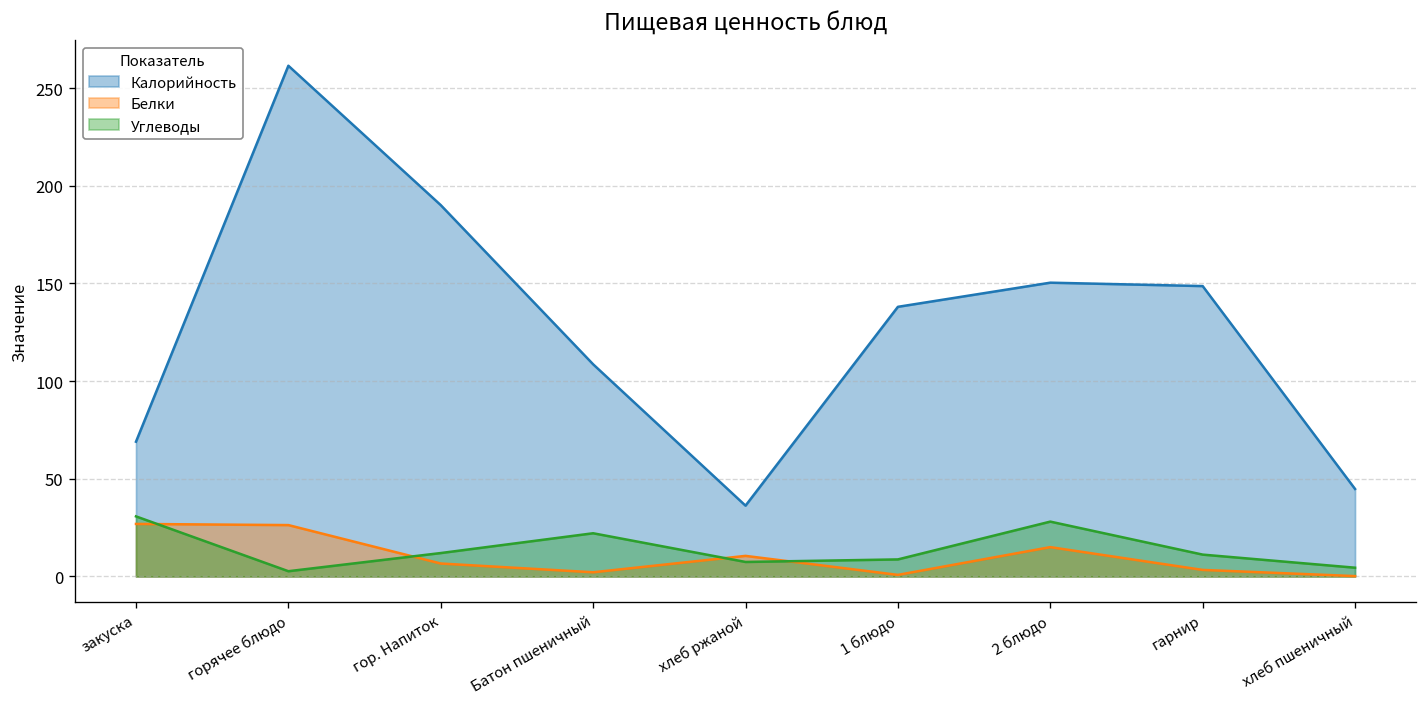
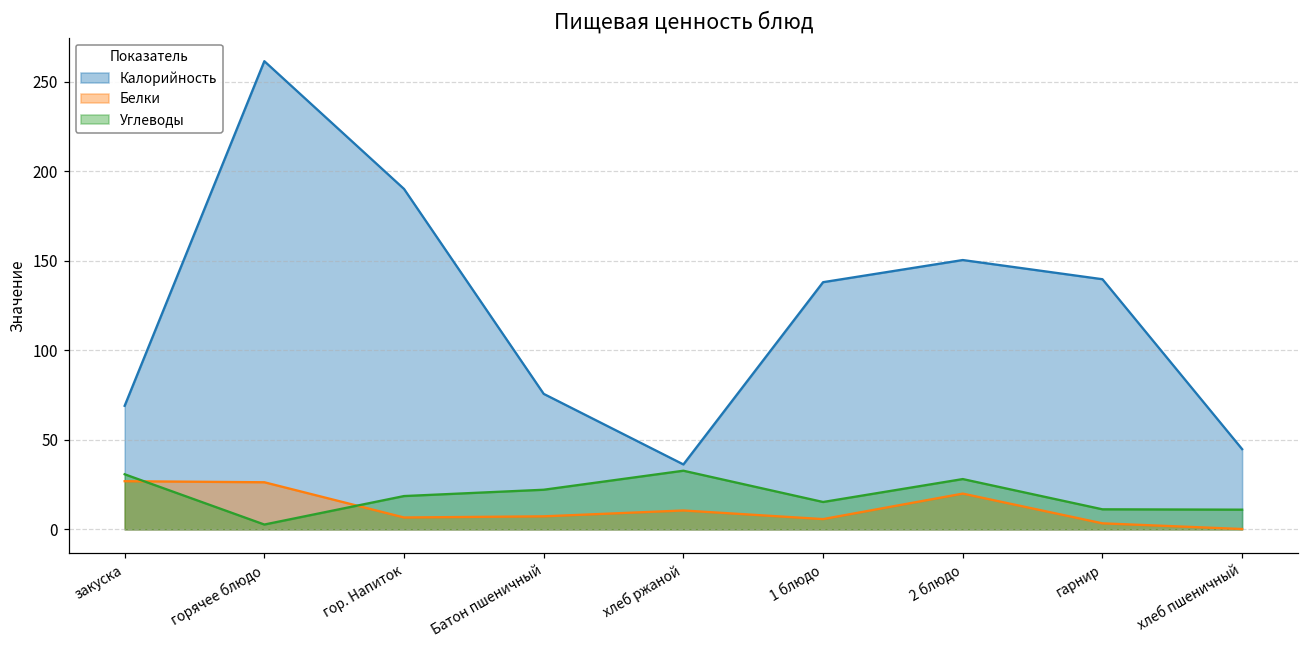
  {
    "Калорийность": {
      "закуска": 69,
      "горячее блюдо": 261,
      "гор. Напиток": 190,
-     "Батон пшеничный": 109,
+     "Батон пшеничный": 76,
      "хлеб ржаной": 36,
      "1 блюдо": 138,
      "2 блюдо": 150,
-     "гарнир": 149,
+     "гарнир": 140,
      "хлеб пшеничный": 45
    },
    "Белки": {
      "закуска": 27,
      "горячее блюдо": 26,
      "гор. Напиток": 7,
-     "Батон пшеничный": 2,
+     "Батон пшеничный": 7,
      "хлеб ржаной": 11,
-     "1 блюдо": 1,
-     "2 блюдо": 15,
+     "1 блюдо": 6,
+     "2 блюдо": 20,
      "гарнир": 3,
      "хлеб пшеничный": 0
    },
    "Углеводы": {
      "закуска": 31,
      "горячее блюдо": 3,
-     "гор. Напиток": 12,
+     "гор. Напиток": 19,
      "Батон пшеничный": 22,
-     "хлеб ржаной": 7,
-     "1 блюдо": 9,
+     "хлеб ржаной": 33,
+     "1 блюдо": 15,
      "2 блюдо": 28,
      "гарнир": 11,
-     "хлеб пшеничный": 5
+     "хлеб пшеничный": 11
    }
  }
